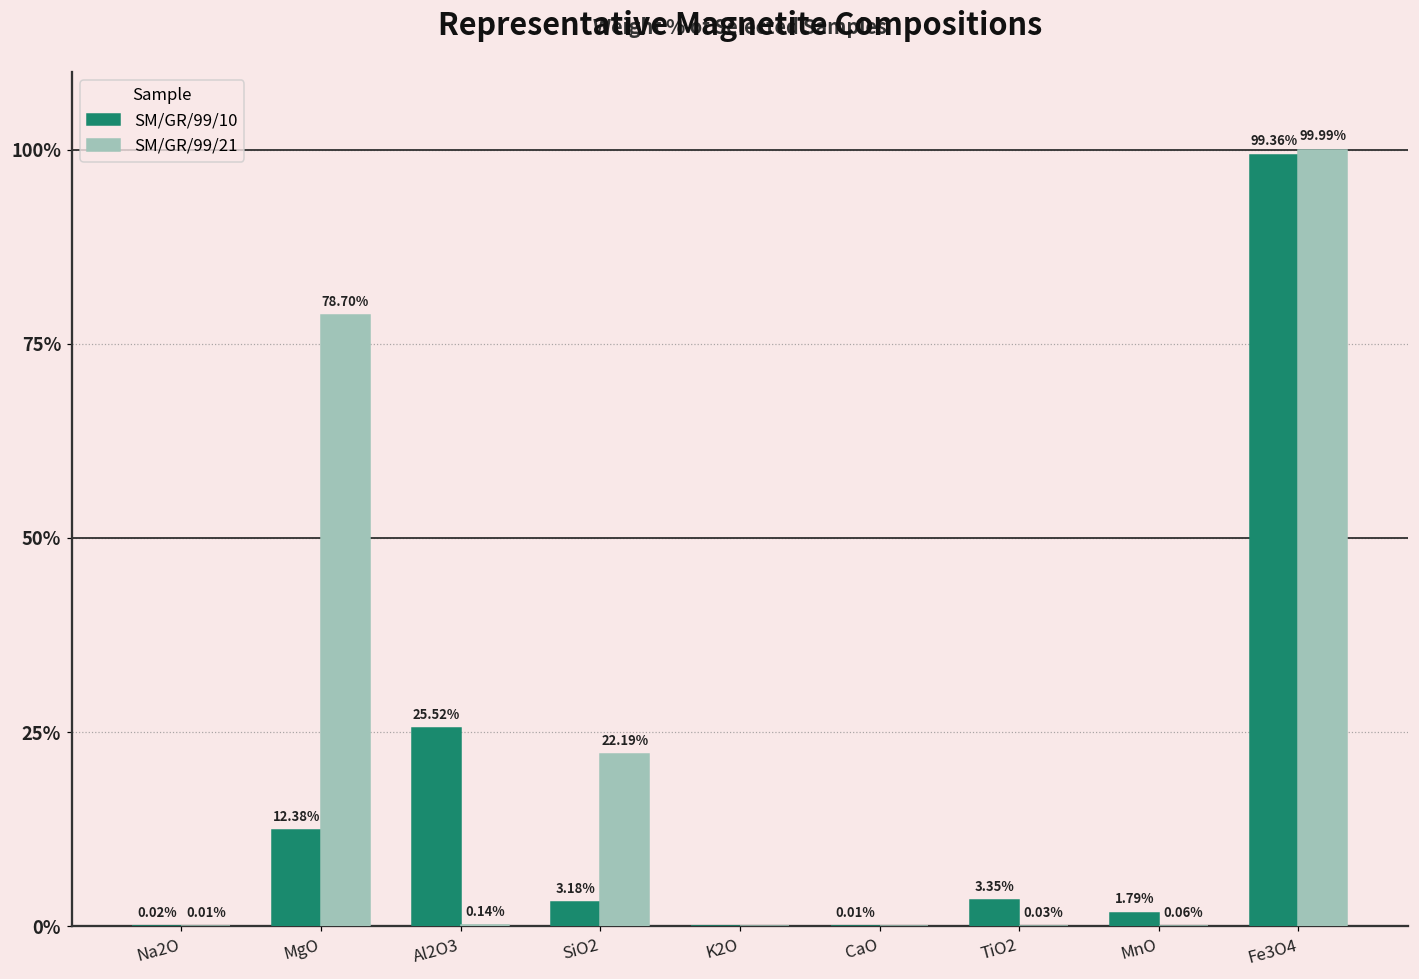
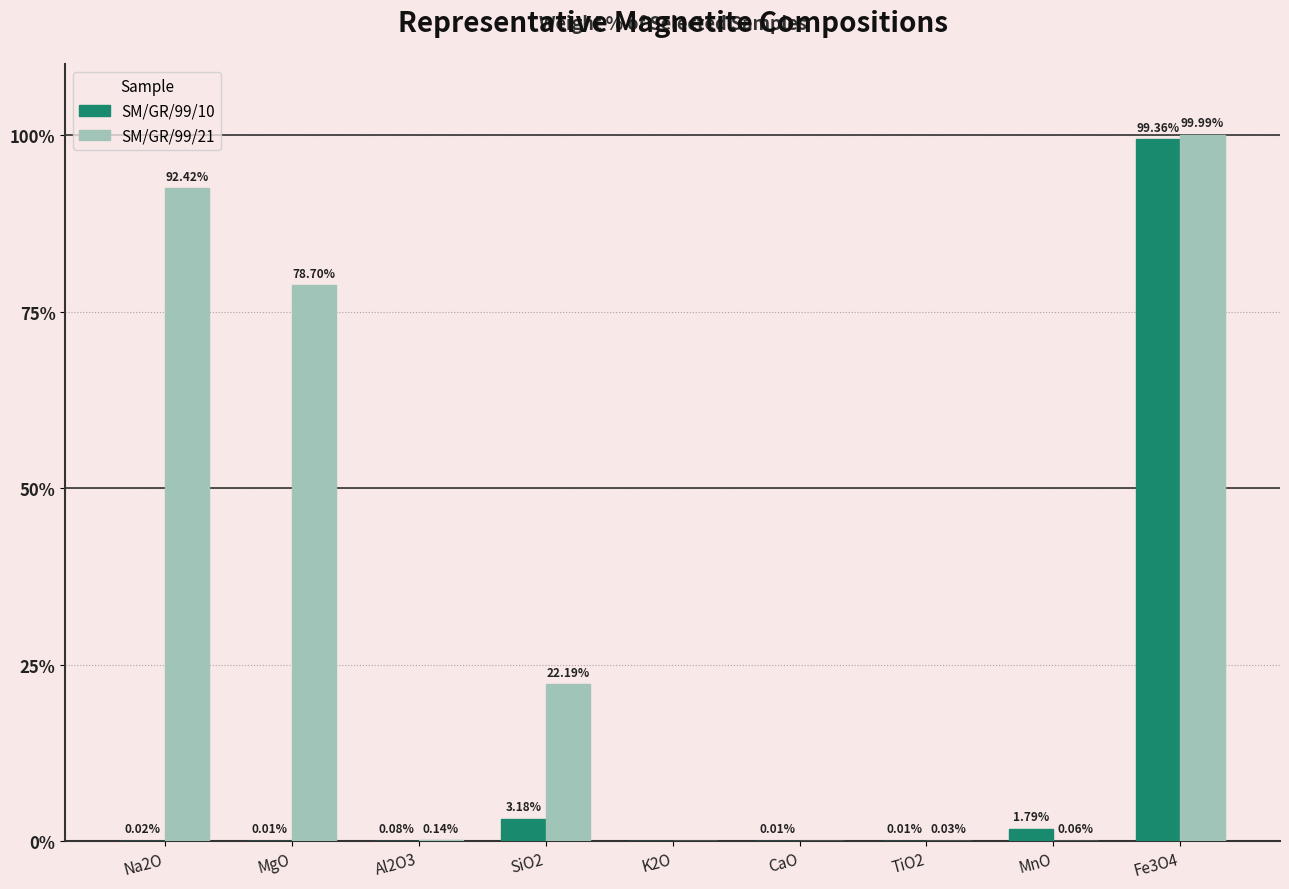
  {
    "SM/GR/99/10": {
      "Na2O": "0.02%",
-     "MgO": "12.38%",
-     "Al2O3": "25.52%",
+     "MgO": "0.01%",
+     "Al2O3": "0.08%",
      "SiO2": "3.18%",
      "CaO": "0.01%",
-     "TiO2": "3.35%",
+     "TiO2": "0.01%",
      "MnO": "1.79%",
      "Fe3O4": "99.36%"
    },
    "SM/GR/99/21": {
-     "Na2O": "0.01%",
+     "Na2O": "92.42%",
      "MgO": "78.70%",
      "Al2O3": "0.14%",
      "SiO2": "22.19%",
      "TiO2": "0.03%",
      "MnO": "0.06%",
      "Fe3O4": "99.99%"
    }
  }
